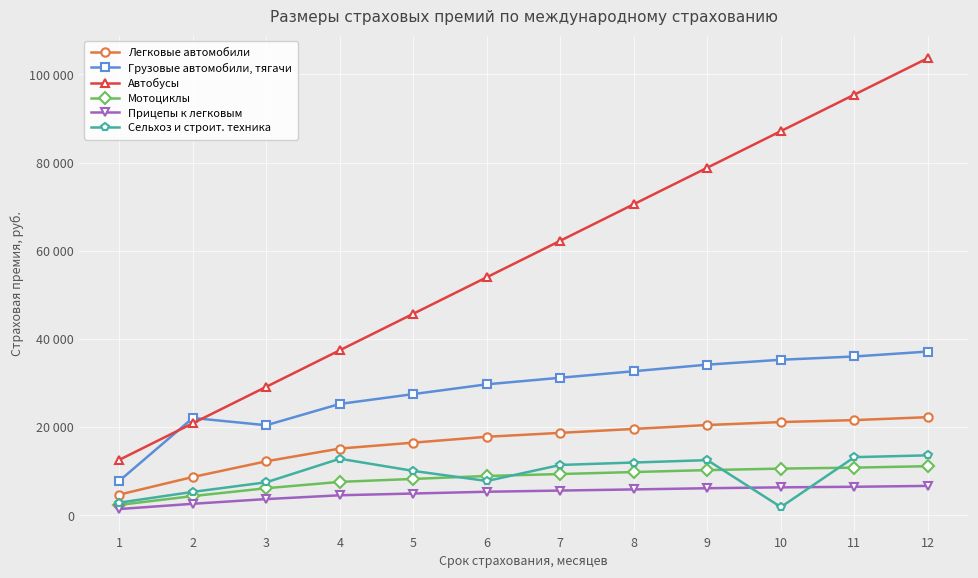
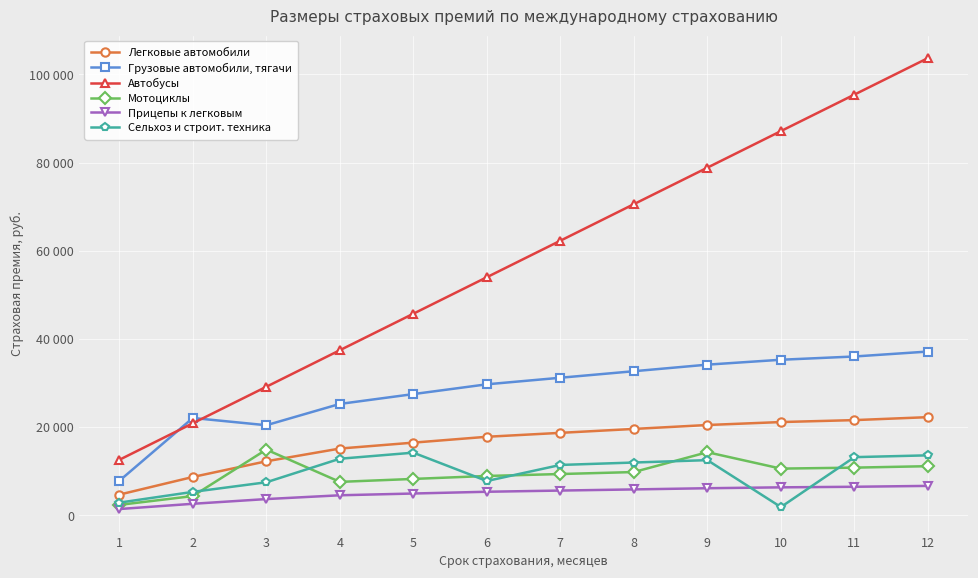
  {
    "Грузовые автомобили, тягачи": {
      "1": 8000,
      "2": 22000,
      "3": 20000,
      "4": 25000,
      "5": 27000,
      "6": 30000,
      "7": 31000,
      "8": 33000,
      "9": 34000,
      "10": 35000,
      "11": 36000,
      "12": 37000
    },
    "Мотоциклы": {
      "2": 4000,
-     "3": 6000,
+     "3": 15000,
      "4": 8000,
      "5": 8000,
      "6": 9000,
      "7": 9000,
      "8": 10000,
-     "9": 10000,
+     "9": 14000,
      "10": 11000,
      "11": 11000,
      "12": 11000
    },
    "Прицепы к легковым": {
      "1": 1000,
      "2": 3000,
      "3": 4000,
      "4": 5000,
      "5": 5000,
      "6": 5000,
      "7": 6000,
      "8": 6000,
      "9": 6000,
      "10": 6000,
      "11": 6000,
      "12": 7000
    },
    "Сельхоз и строит. техника": {
      "2": 5000,
      "3": 7000,
      "4": 13000,
-     "5": 10000,
+     "5": 14000,
      "6": 8000,
      "7": 11000,
      "8": 12000,
      "9": 12000,
      "10": 2000,
      "11": 13000,
      "12": 14000
    }
  }
